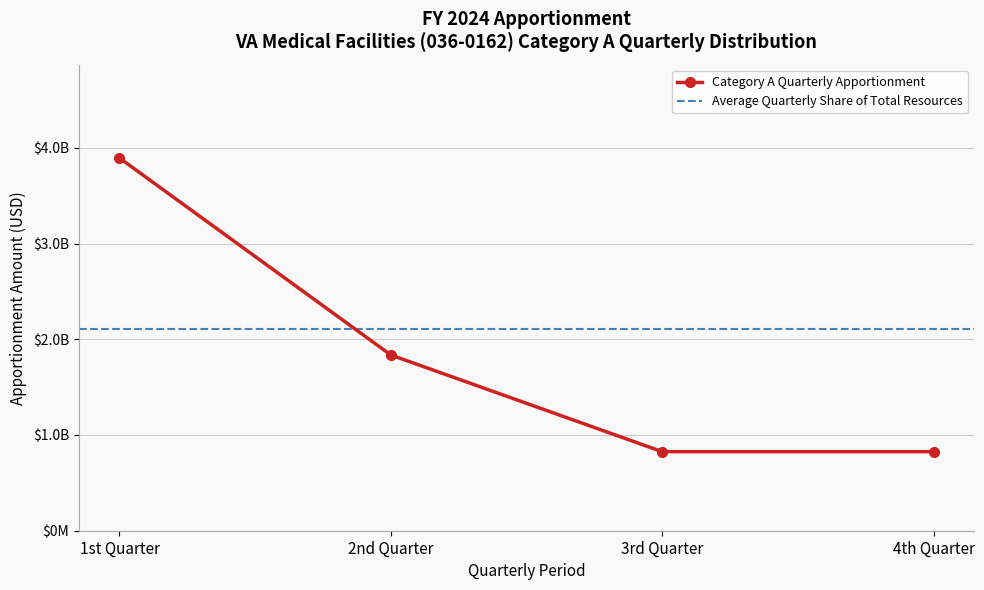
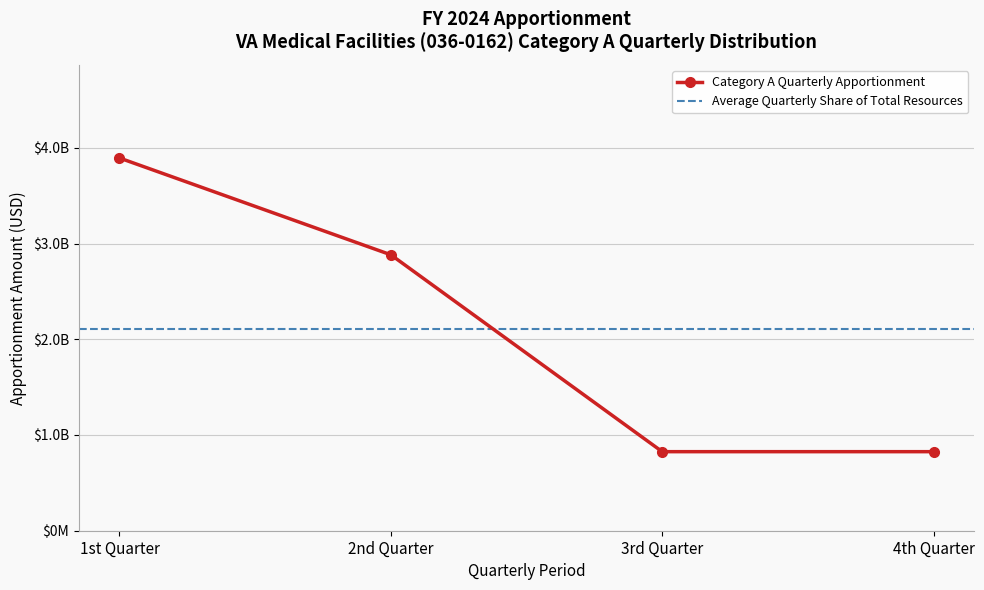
  {
    "1st Quarter": "$3900000000",
-   "2nd Quarter": "$1800000000",
+   "2nd Quarter": "$2900000000",
    "3rd Quarter": "$800000000",
    "4th Quarter": "$800000000"
  }
